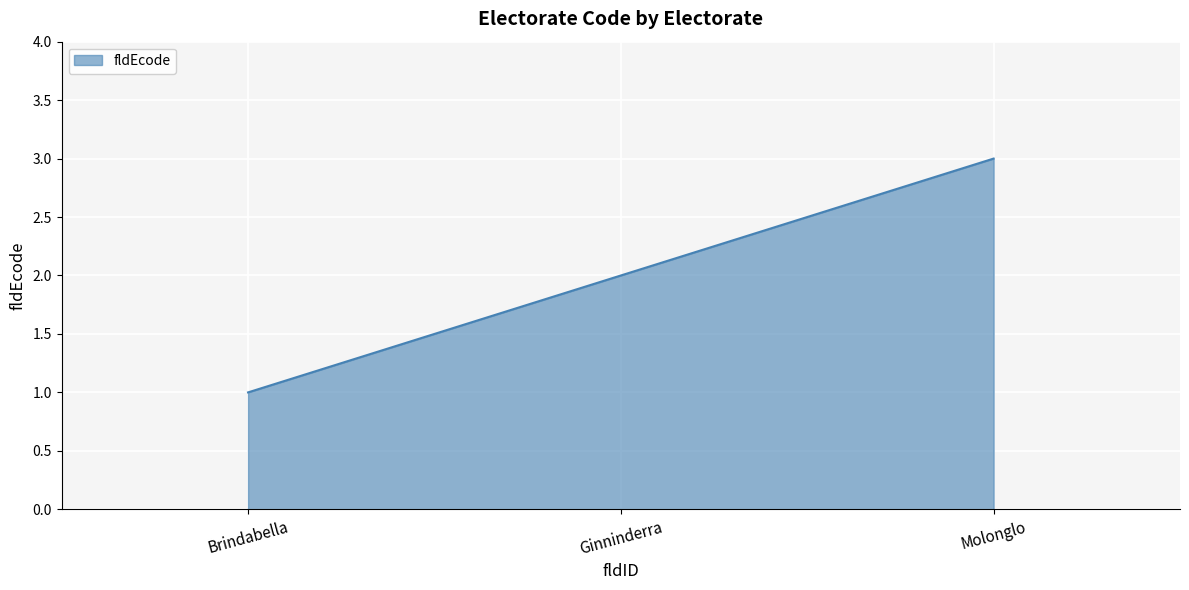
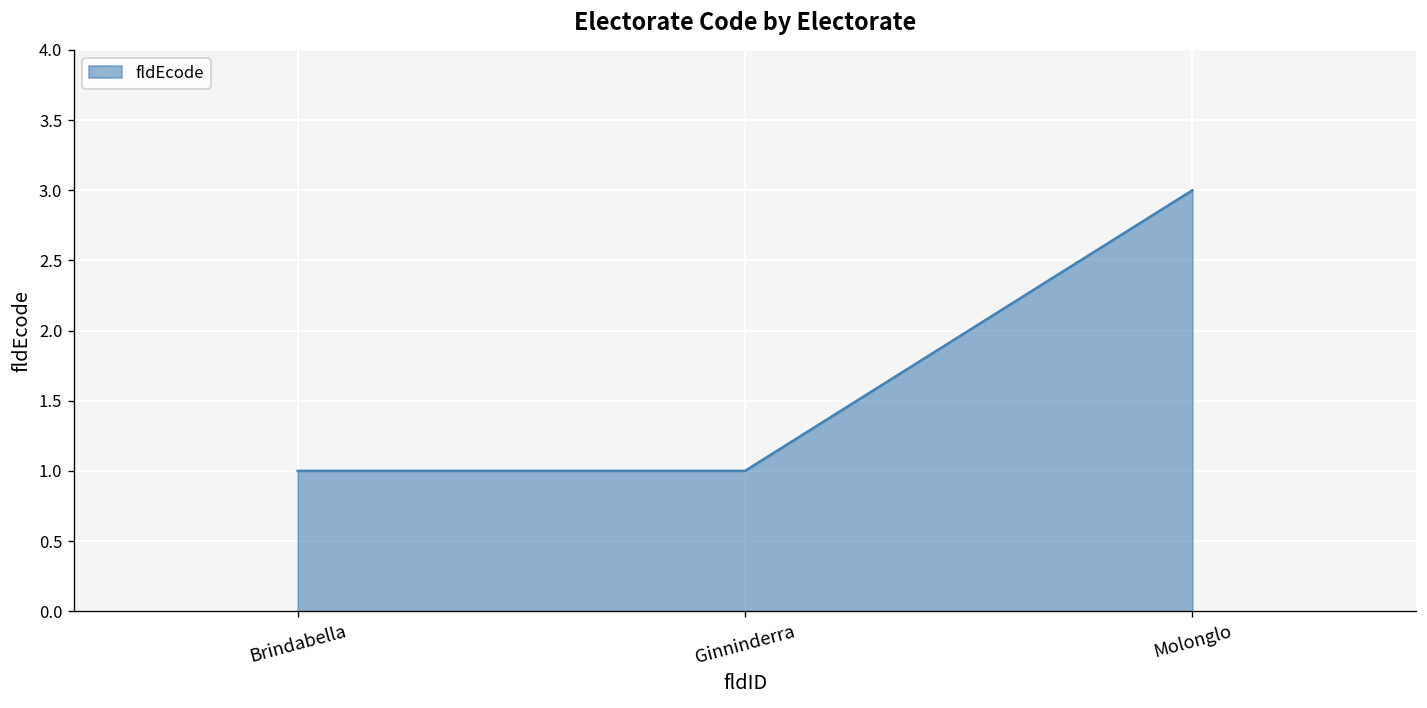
  {
    "Brindabella": 1,
-   "Ginninderra": 2,
+   "Ginninderra": 1,
    "Molonglo": 3
  }
